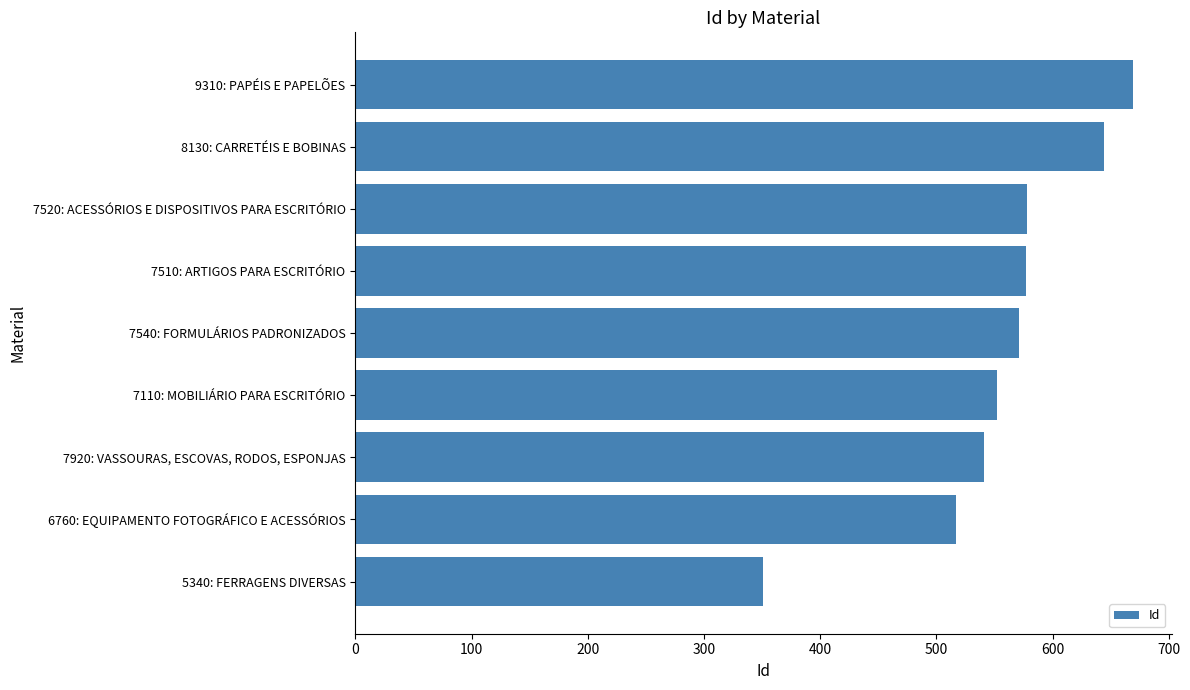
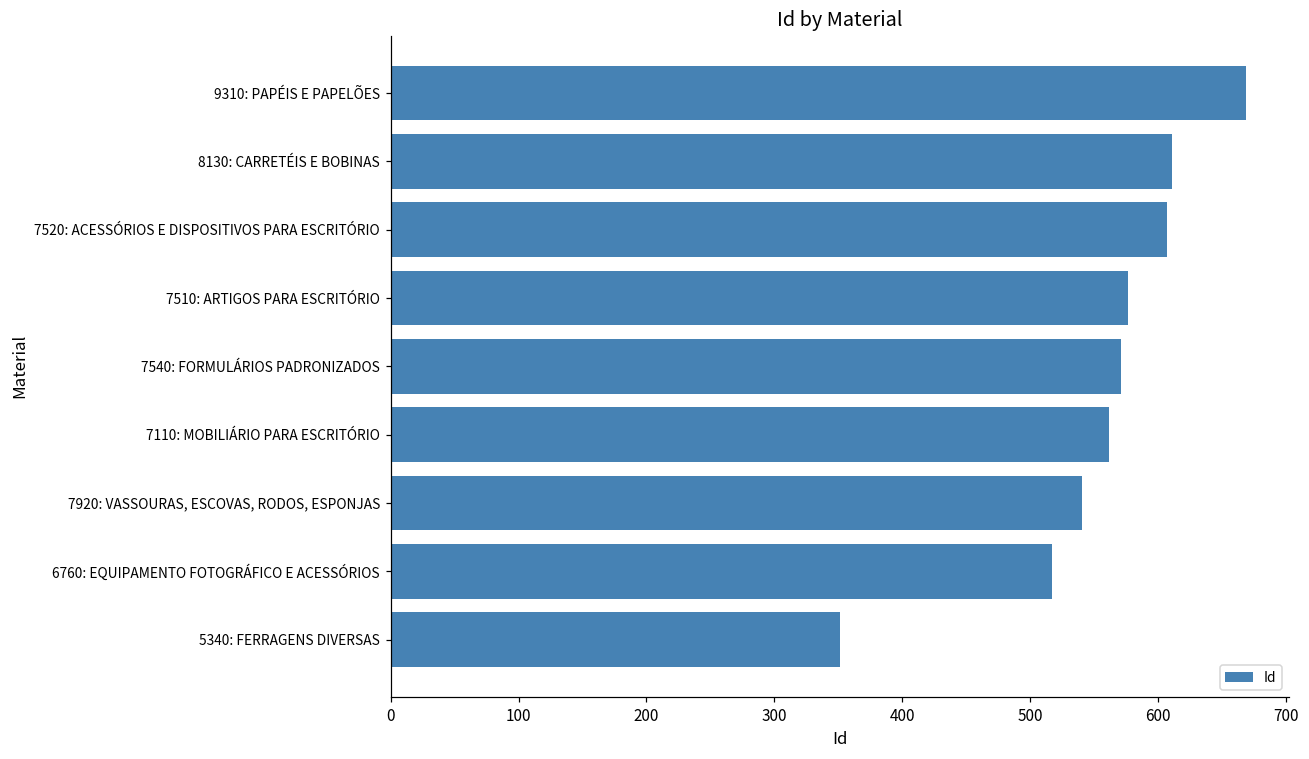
  {
    "9310: PAPÉIS E PAPELÕES": 669,
-   "8130: CARRETÉIS E BOBINAS": 644,
-   "7520: ACESSÓRIOS E DISPOSITIVOS PARA ESCRITÓRIO": 578,
+   "8130: CARRETÉIS E BOBINAS": 611,
+   "7520: ACESSÓRIOS E DISPOSITIVOS PARA ESCRITÓRIO": 607,
    "7510: ARTIGOS PARA ESCRITÓRIO": 577,
    "7540: FORMULÁRIOS PADRONIZADOS": 571,
-   "7110: MOBILIÁRIO PARA ESCRITÓRIO": 552,
+   "7110: MOBILIÁRIO PARA ESCRITÓRIO": 562,
    "7920: VASSOURAS, ESCOVAS, RODOS, ESPONJAS": 541,
    "6760: EQUIPAMENTO FOTOGRÁFICO E ACESSÓRIOS": 517,
    "5340: FERRAGENS DIVERSAS": 351
  }
